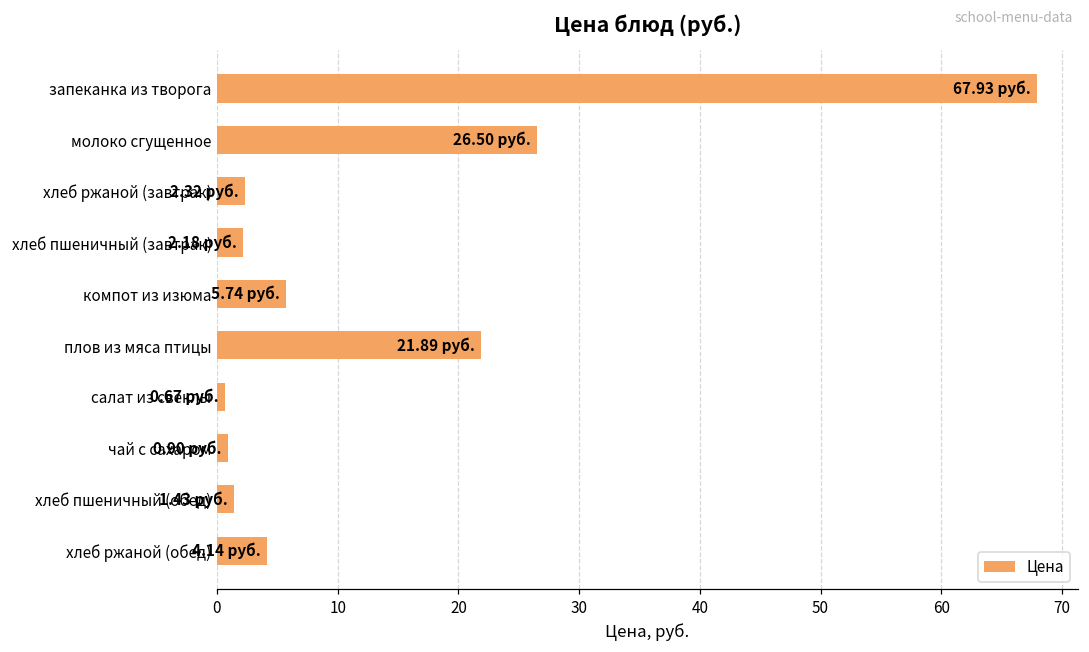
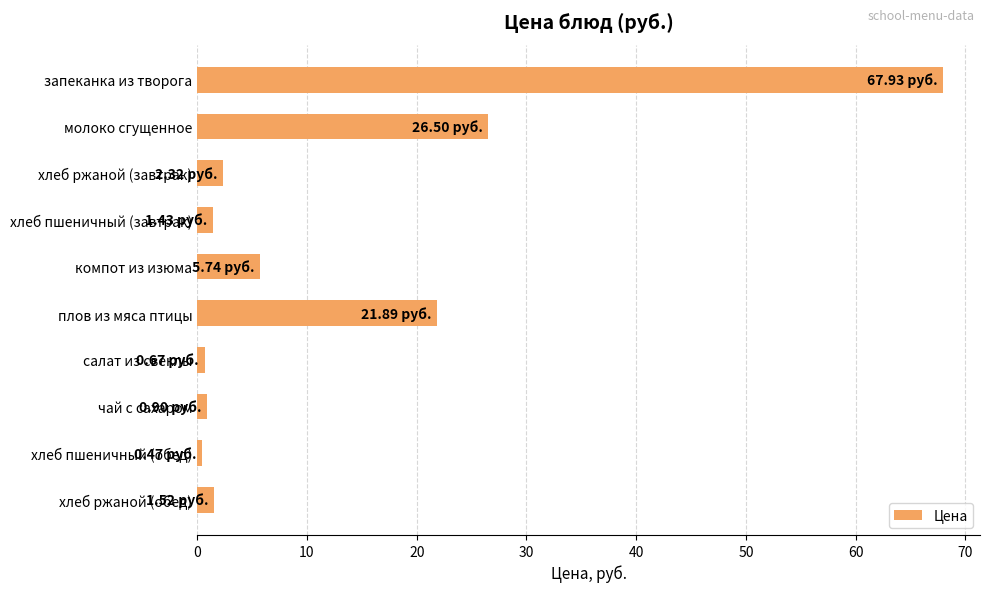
  {
    "запеканка из творога": 67.93,
    "молоко сгущенное": 26.50,
    "хлеб ржаной (завтрак)": 2.32,
-   "хлеб пшеничный (завтрак)": 2.18,
+   "хлеб пшеничный (завтрак)": 1.43,
    "компот из изюма": 5.74,
    "плов из мяса птицы": 21.89,
    "салат из свеклы": 0.67,
    "чай с сахаром": 0.90,
-   "хлеб пшеничный (обед)": 1.43,
-   "хлеб ржаной (обед)": 4.14
+   "хлеб пшеничный (обед)": 0.47,
+   "хлеб ржаной (обед)": 1.52
  }
